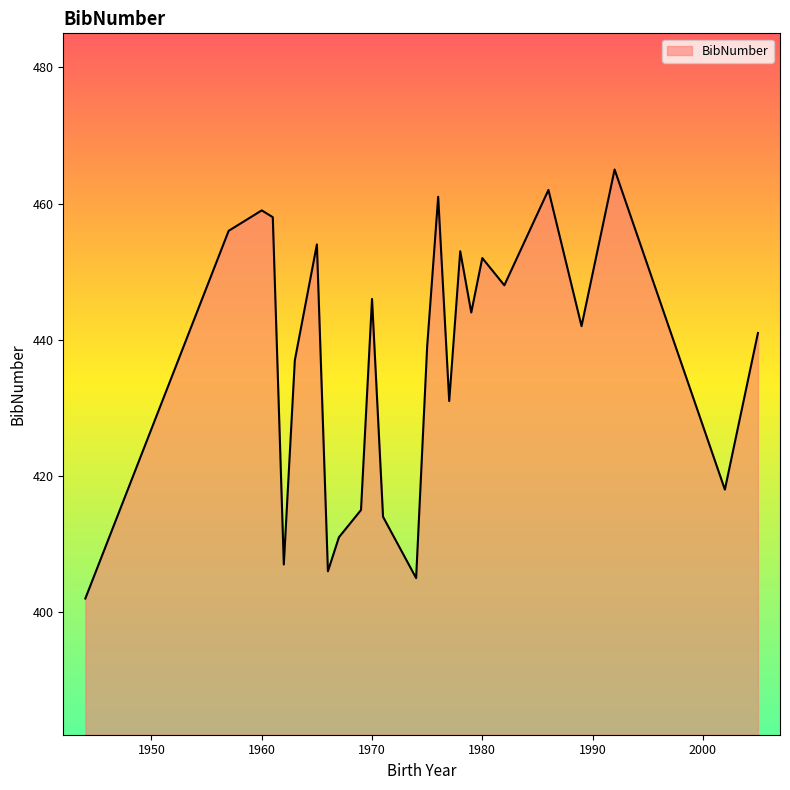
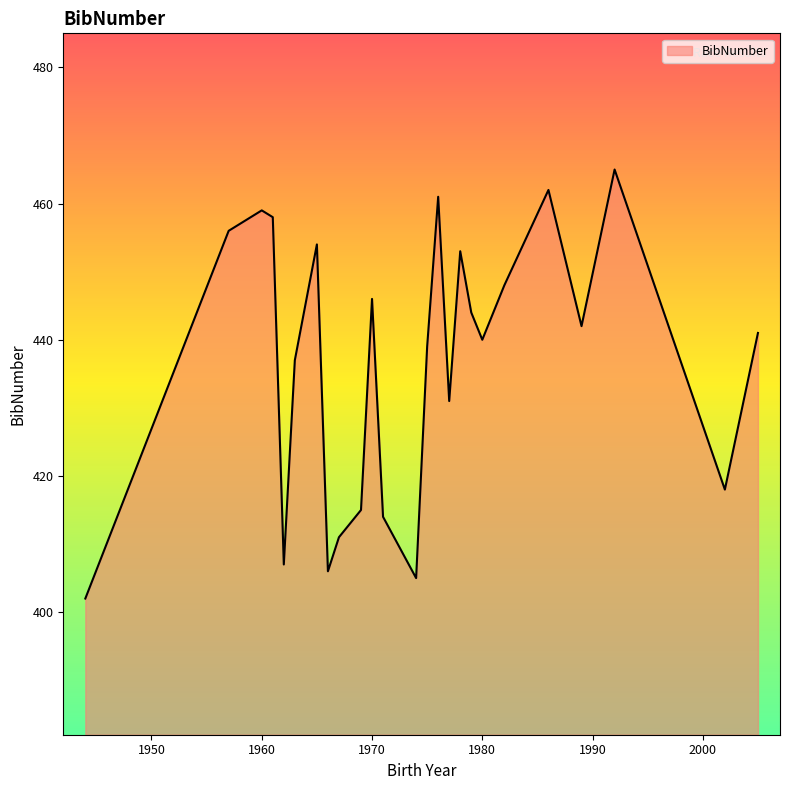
  {
    "1960": 459,
    "1970": 446,
-   "1980": 452
+   "1980": 440
  }
